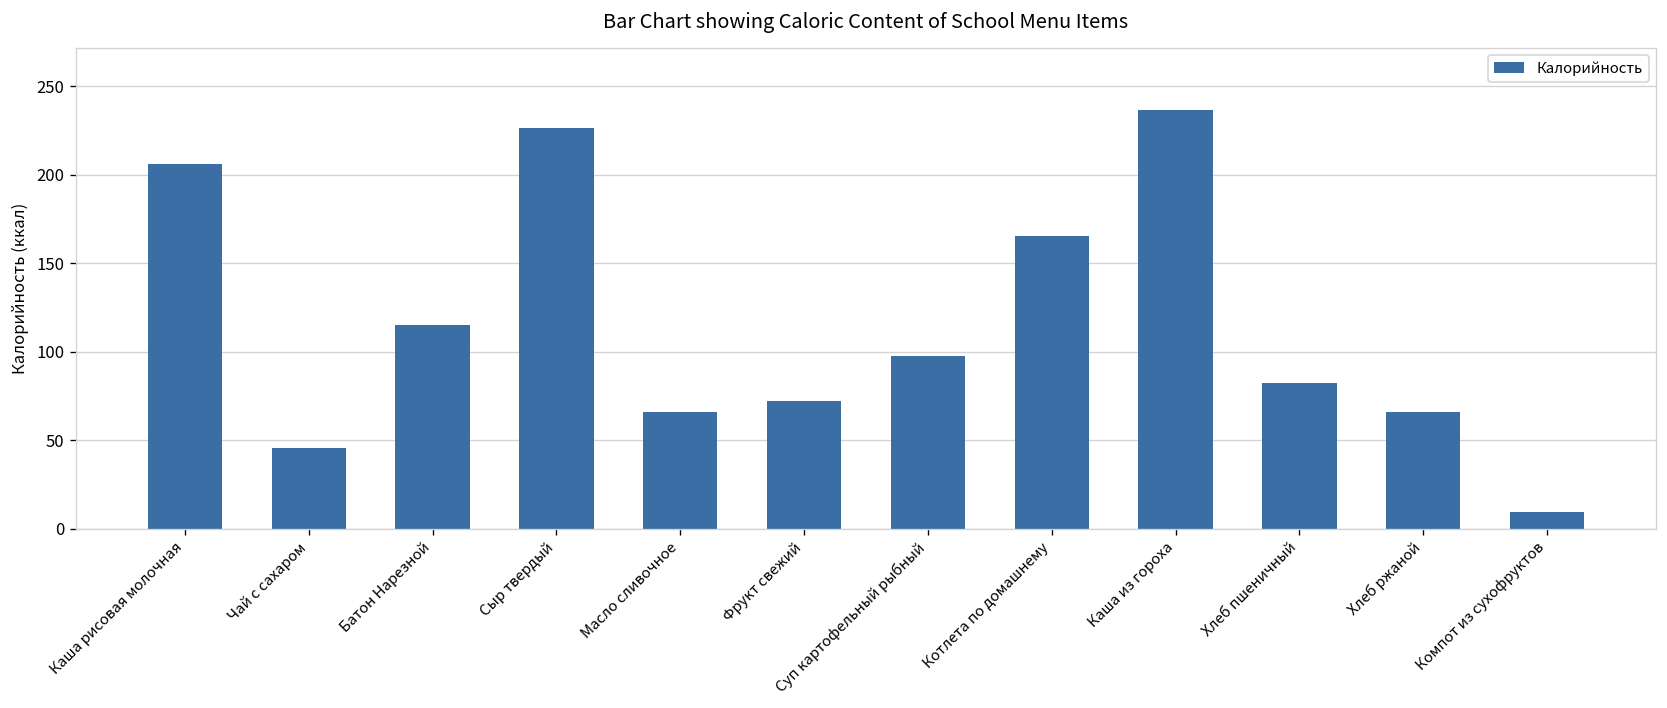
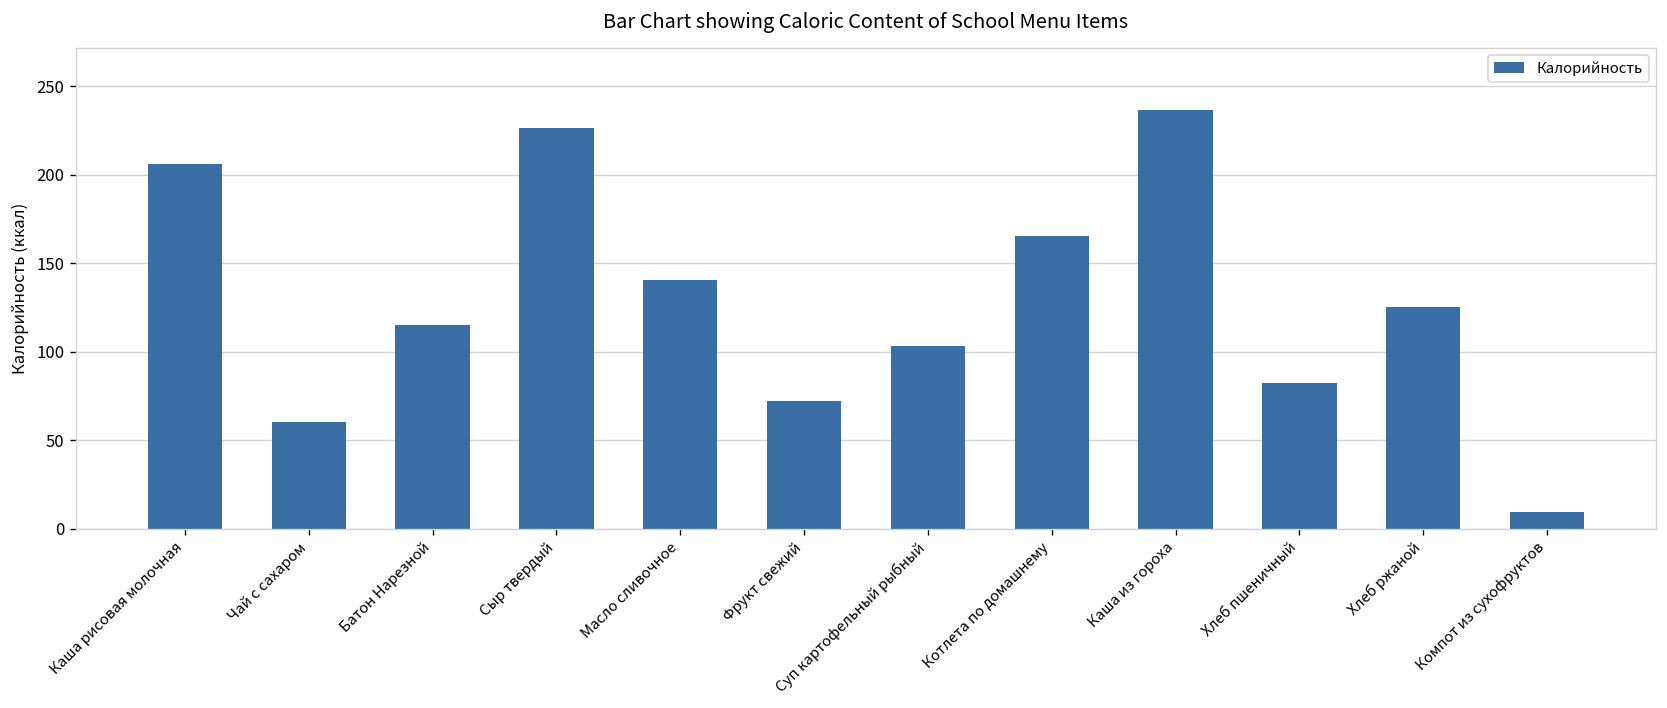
  {
    "Каша рисовая молочная": 206,
-   "Чай с сахаром": 46,
+   "Чай с сахаром": 60,
    "Батон Нарезной": 115,
    "Сыр твердый": 226,
-   "Масло сливочное": 66,
+   "Масло сливочное": 140,
    "Фрукт свежий": 72,
-   "Суп картофельный рыбный": 98,
+   "Суп картофельный рыбный": 103,
    "Котлета по домашнему": 166,
    "Каша из гороха": 236,
    "Хлеб пшеничный": 82,
-   "Хлеб ржаной": 66,
+   "Хлеб ржаной": 125,
    "Компот из сухофруктов": 9
  }
